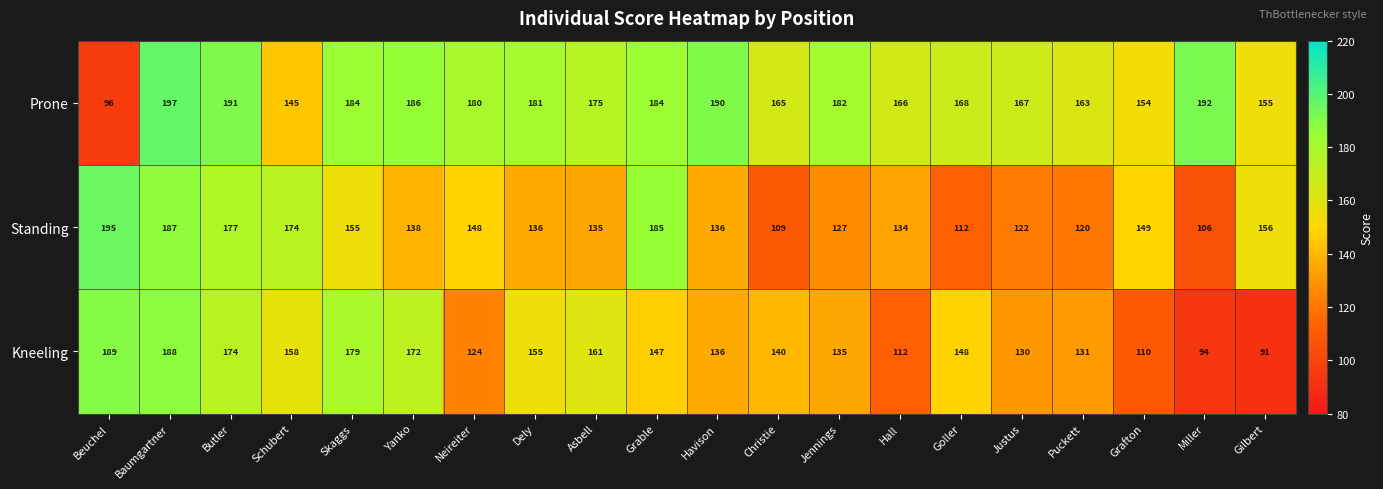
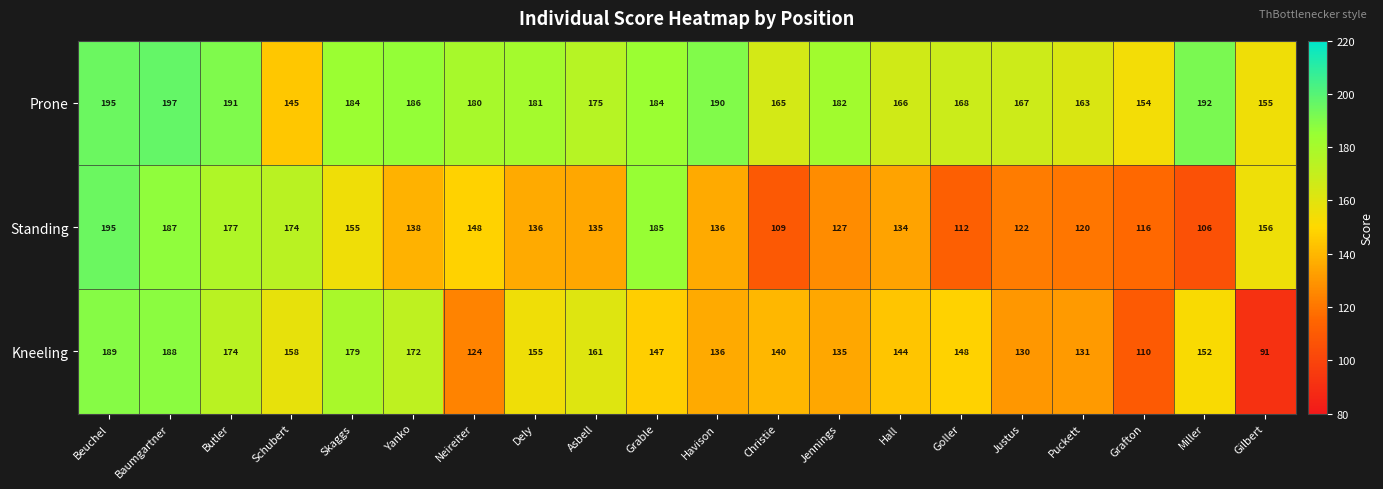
  {
    "Prone": {
-     "Beuchel": 96,
+     "Beuchel": 195,
      "Baumgartner": 197,
      "Butler": 191,
      "Schubert": 145,
      "Skaggs": 184,
      "Yanko": 186,
      "Neireiter": 180,
      "Dely": 181,
      "Asbell": 175,
      "Grable": 184,
      "Havison": 190,
      "Christie": 165,
      "Jennings": 182,
      "Hall": 166,
      "Goller": 168,
      "Justus": 167,
      "Puckett": 163,
      "Grafton": 154,
      "Miller": 192,
      "Gilbert": 155
    },
    "Standing": {
      "Beuchel": 195,
      "Baumgartner": 187,
      "Butler": 177,
      "Schubert": 174,
      "Skaggs": 155,
      "Yanko": 138,
      "Neireiter": 148,
      "Dely": 136,
      "Asbell": 135,
      "Grable": 185,
      "Havison": 136,
      "Christie": 109,
      "Jennings": 127,
      "Hall": 134,
      "Goller": 112,
      "Justus": 122,
      "Puckett": 120,
-     "Grafton": 149,
+     "Grafton": 116,
      "Miller": 106,
      "Gilbert": 156
    },
    "Kneeling": {
      "Beuchel": 189,
      "Baumgartner": 188,
      "Butler": 174,
      "Schubert": 158,
      "Skaggs": 179,
      "Yanko": 172,
      "Neireiter": 124,
      "Dely": 155,
      "Asbell": 161,
      "Grable": 147,
      "Havison": 136,
      "Christie": 140,
      "Jennings": 135,
-     "Hall": 112,
+     "Hall": 144,
      "Goller": 148,
      "Justus": 130,
      "Puckett": 131,
      "Grafton": 110,
-     "Miller": 94,
+     "Miller": 152,
      "Gilbert": 91
    }
  }
